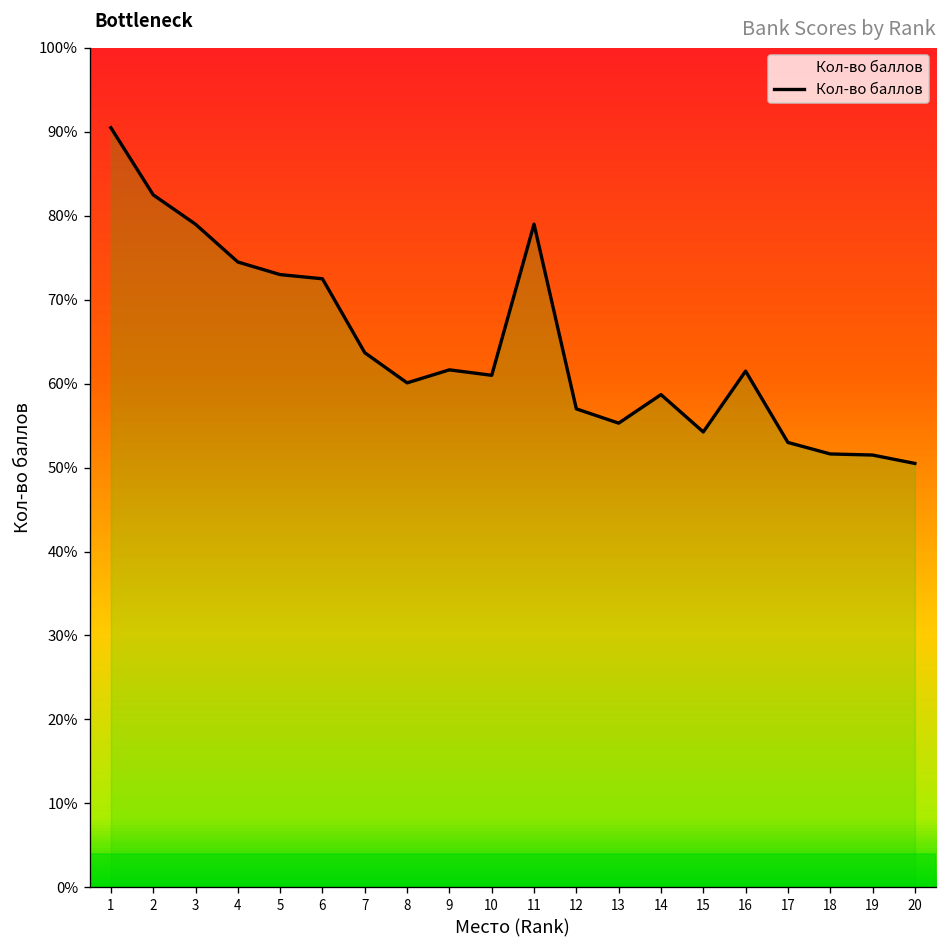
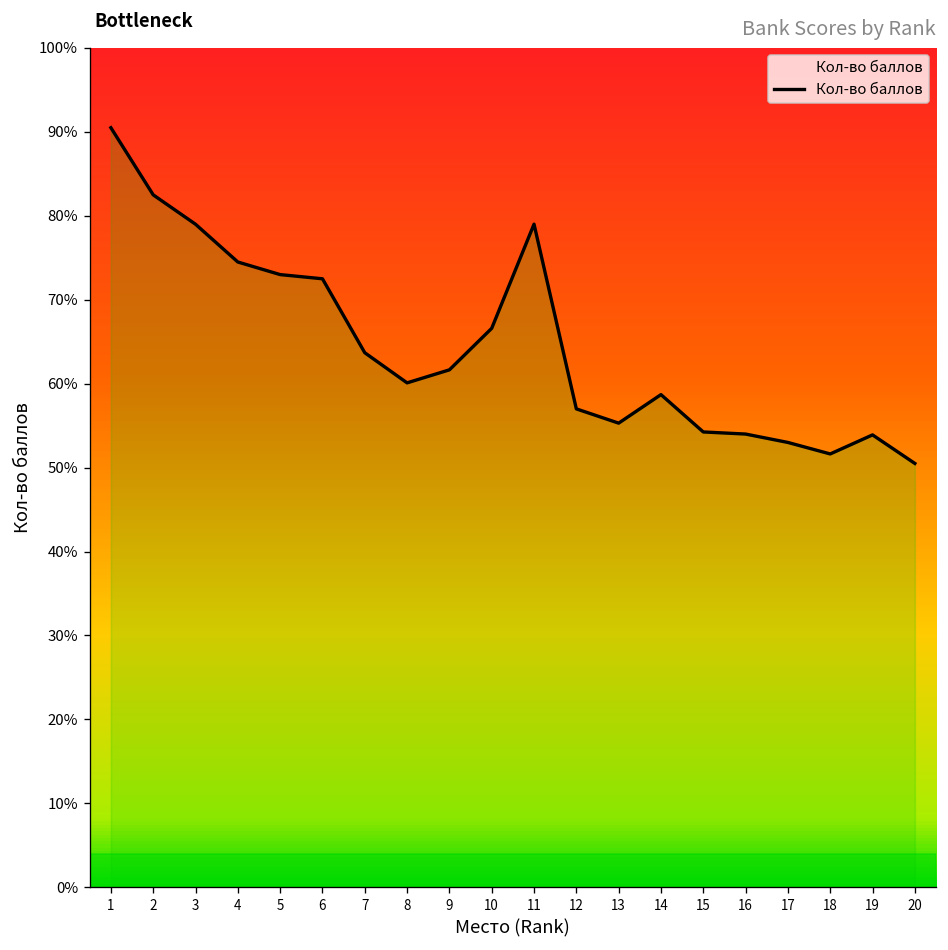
  {
    "1": "91%",
    "2": "83%",
    "3": "79%",
    "4": "75%",
    "5": "73%",
    "6": "73%",
    "7": "64%",
    "8": "60%",
    "9": "62%",
-   "10": "61%",
+   "10": "67%",
    "11": "79%",
    "12": "57%",
    "13": "55%",
    "14": "59%",
    "15": "54%",
-   "16": "62%",
+   "16": "54%",
    "17": "53%",
    "18": "52%",
-   "19": "52%",
+   "19": "54%",
    "20": "51%"
  }
